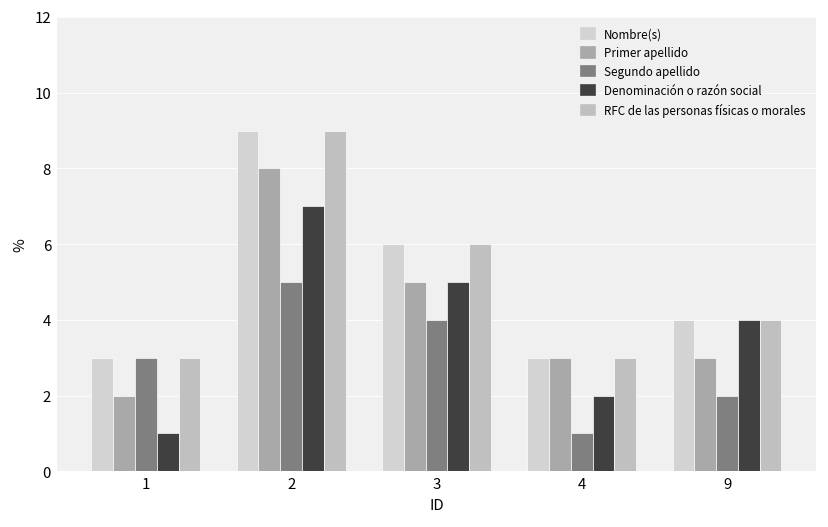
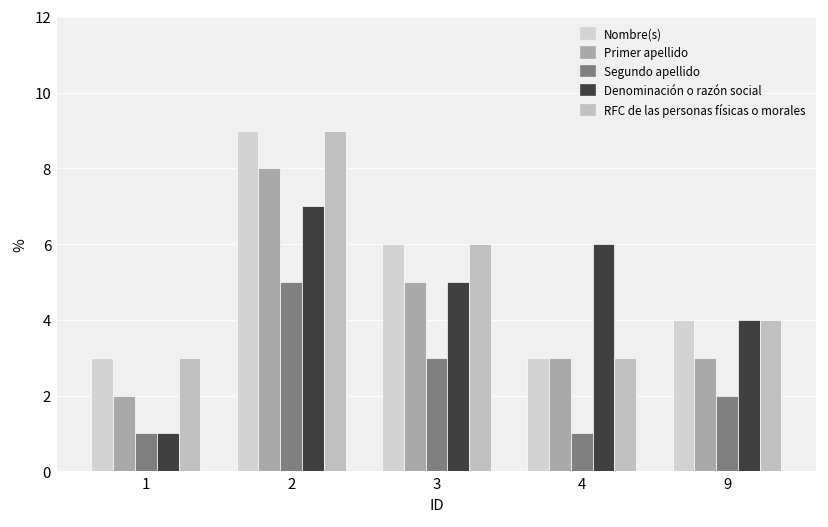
  {
    "Segundo apellido": {
-     "1": 3,
+     "1": 1,
      "2": 5,
-     "3": 4,
+     "3": 3,
      "4": 1,
      "9": 2
    },
    "Denominación o razón social": {
      "1": 1,
      "2": 7,
      "3": 5,
-     "4": 2,
+     "4": 6,
      "9": 4
    }
  }
